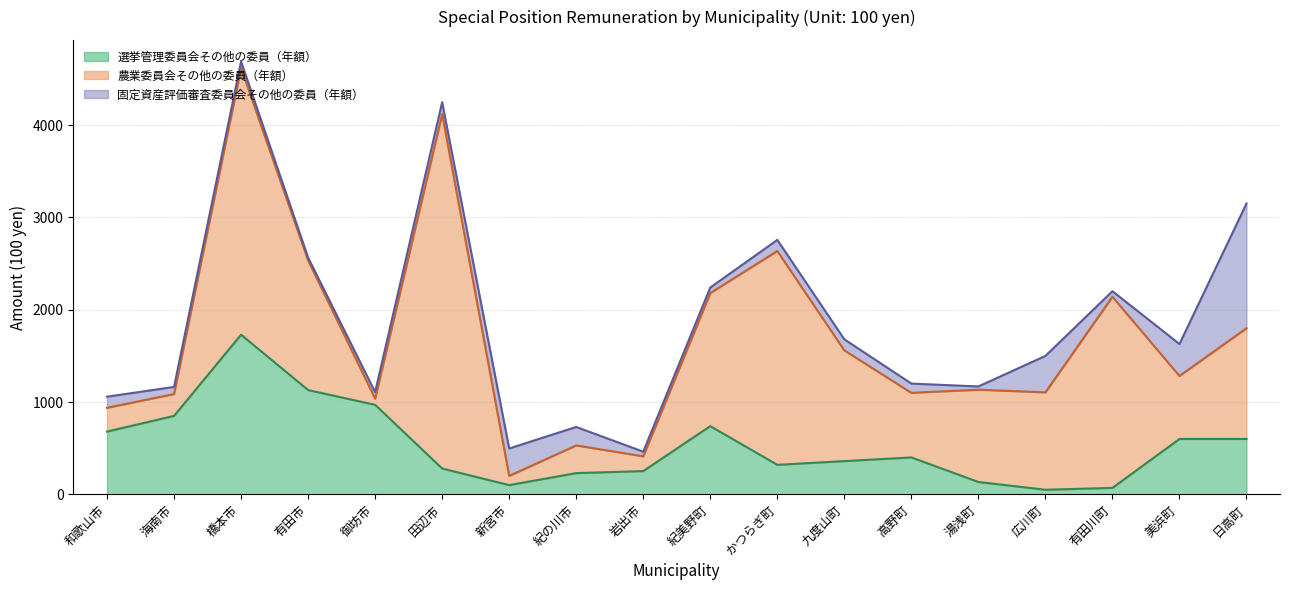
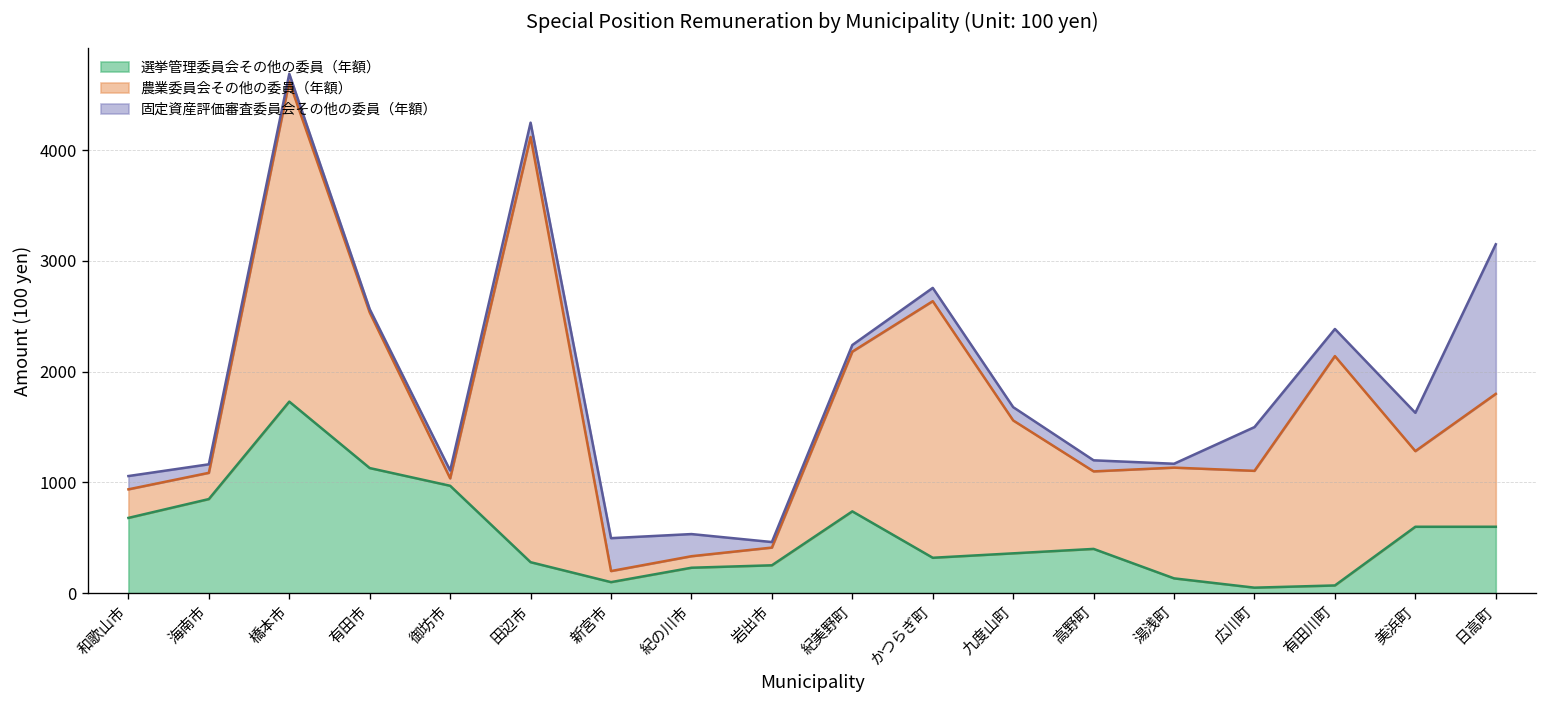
  {
    "選挙管理委員会その他の委員（年額）": {
      "和歌山市": 700,
      "海南市": 900,
      "橋本市": 1700,
      "有田市": 1100,
      "御坊市": 1000,
      "田辺市": 300,
      "新宮市": 100,
      "紀の川市": 200,
      "岩出市": 300,
      "紀美野町": 700,
      "かつらぎ町": 300,
      "九度山町": 400,
      "高野町": 400,
      "湯浅町": 100,
      "広川町": 100,
      "有田川町": 100,
      "美浜町": 600,
      "日高町": 600
    },
    "農業委員会その他の委員（年額）": {
      "和歌山市": 300,
      "海南市": 200,
      "橋本市": 2900,
      "有田市": 1400,
      "御坊市": 100,
      "田辺市": 3800,
      "新宮市": 100,
-     "紀の川市": 300,
+     "紀の川市": 100,
      "岩出市": 200,
      "紀美野町": 1400,
      "かつらぎ町": 2300,
      "九度山町": 1200,
      "高野町": 700,
      "湯浅町": 1000,
      "広川町": 1100,
      "有田川町": 2100,
      "美浜町": 700,
      "日高町": 1200
    },
    "固定資産評価審査委員会その他の委員（年額）": {
      "和歌山市": 100,
      "海南市": 100,
      "橋本市": 100,
      "有田市": 0,
      "御坊市": 100,
      "田辺市": 100,
      "新宮市": 300,
      "紀の川市": 200,
      "岩出市": 100,
      "紀美野町": 100,
      "かつらぎ町": 100,
      "九度山町": 100,
      "高野町": 100,
      "湯浅町": 0,
      "広川町": 400,
-     "有田川町": 100,
+     "有田川町": 200,
      "美浜町": 300,
      "日高町": 1400
    }
  }
